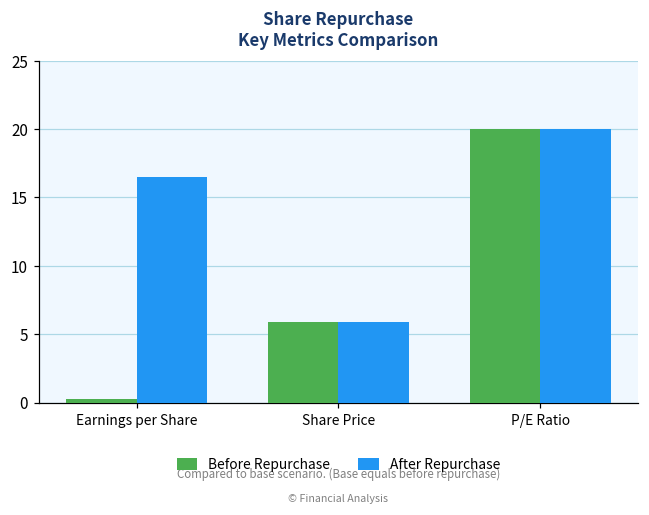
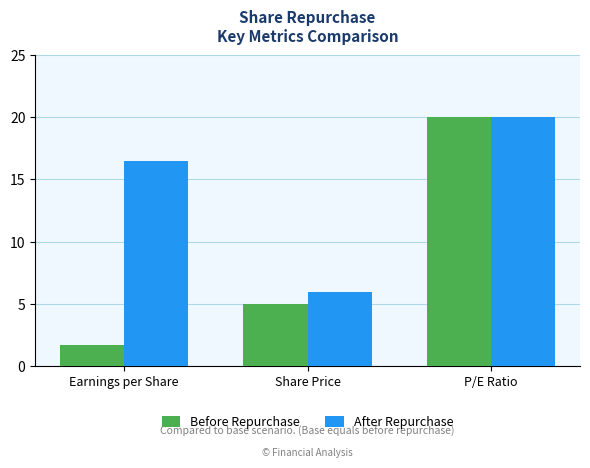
  {
    "Before Repurchase": {
-     "Earnings per Share": 0.3,
-     "Share Price": 5.9,
+     "Earnings per Share": 1.7,
+     "Share Price": 5.0,
      "P/E Ratio": 20.0
    },
    "After Repurchase": {
      "Earnings per Share": 16.5,
      "Share Price": 5.9,
      "P/E Ratio": 20.0
    }
  }
